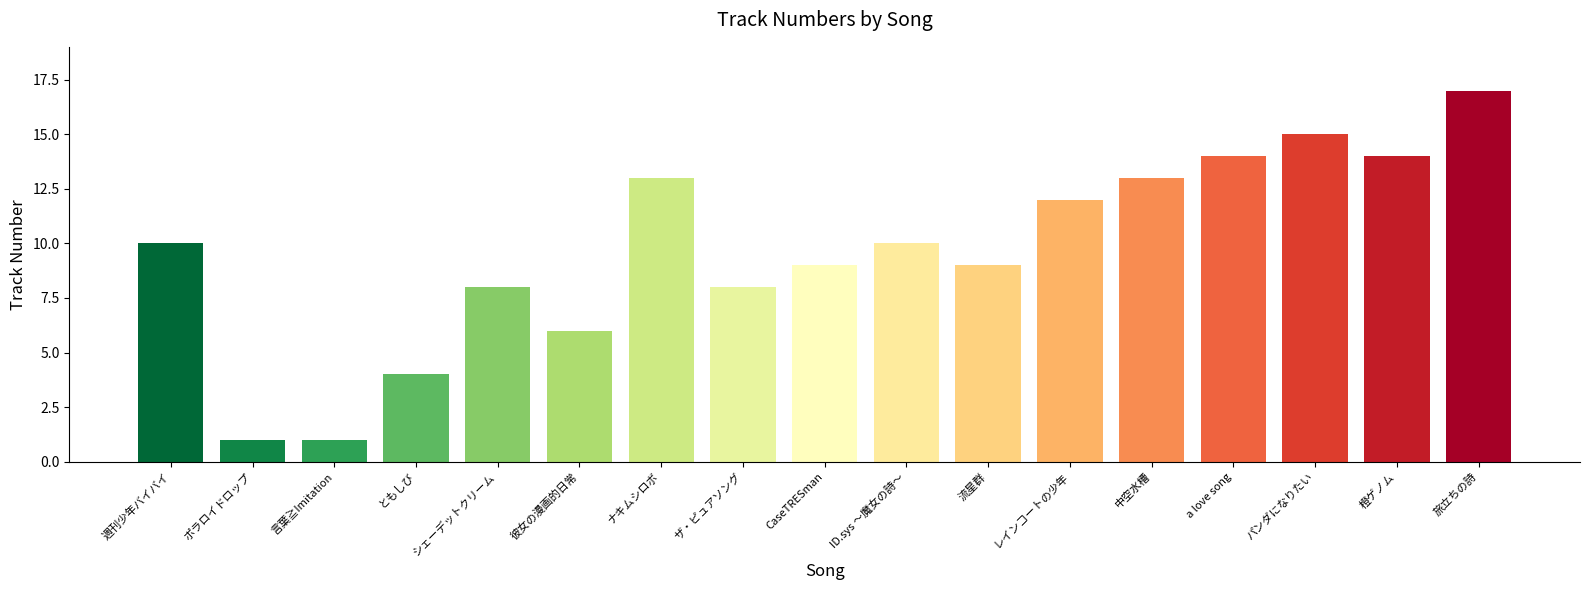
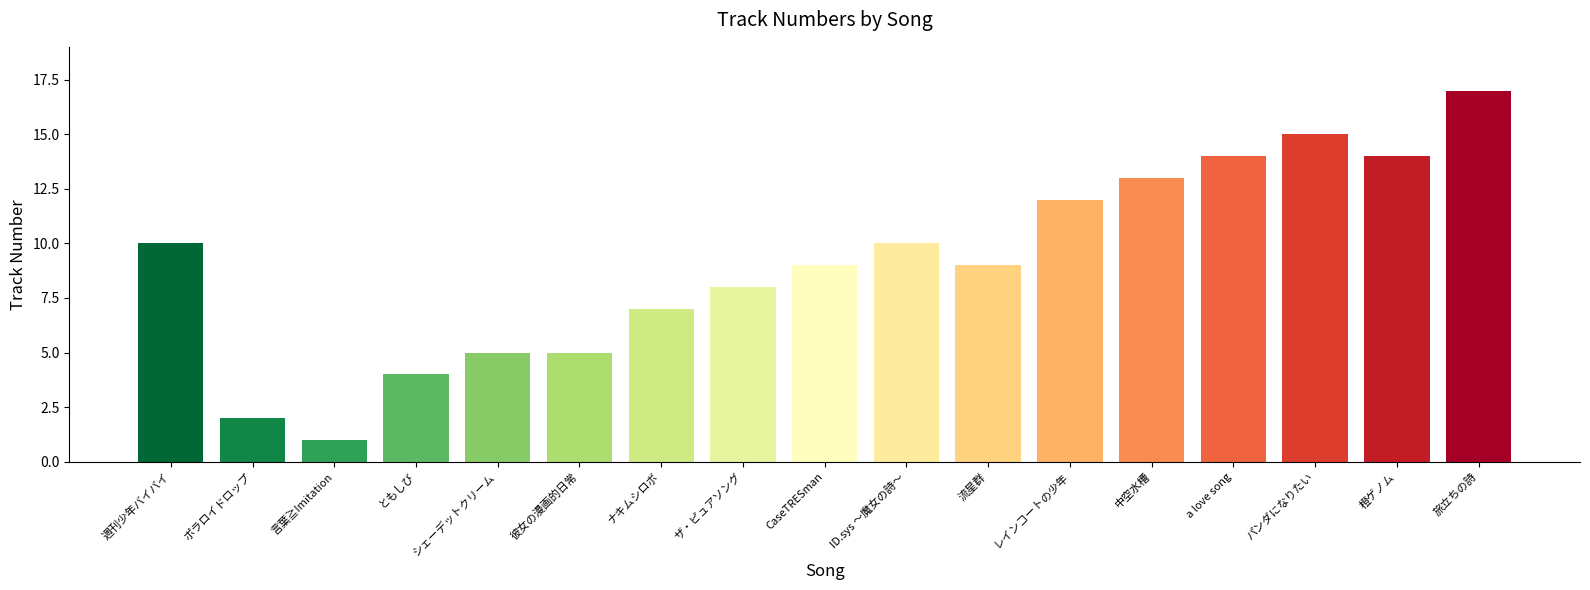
  {
    "週刊少年バイバイ": 10,
-   "ポラロイドロップ": 1,
+   "ポラロイドロップ": 2,
    "言葉≧Imitation": 1,
    "ともしび": 4,
-   "シェーデットクリーム": 8,
-   "彼女の漫画的日常": 6,
-   "ナキムシロボ": 13,
+   "シェーデットクリーム": 5,
+   "彼女の漫画的日常": 5,
+   "ナキムシロボ": 7,
    "ザ・ピュアソング": 8,
    "CaseTRESman": 9,
    "ID.sys ～魔女の詩～": 10,
    "流星群": 9,
    "レインコートの少年": 12,
    "中空水槽": 13,
    "a love song": 14,
    "パンダになりたい": 15,
    "橙ゲノム": 14,
    "旅立ちの詩": 17
  }
